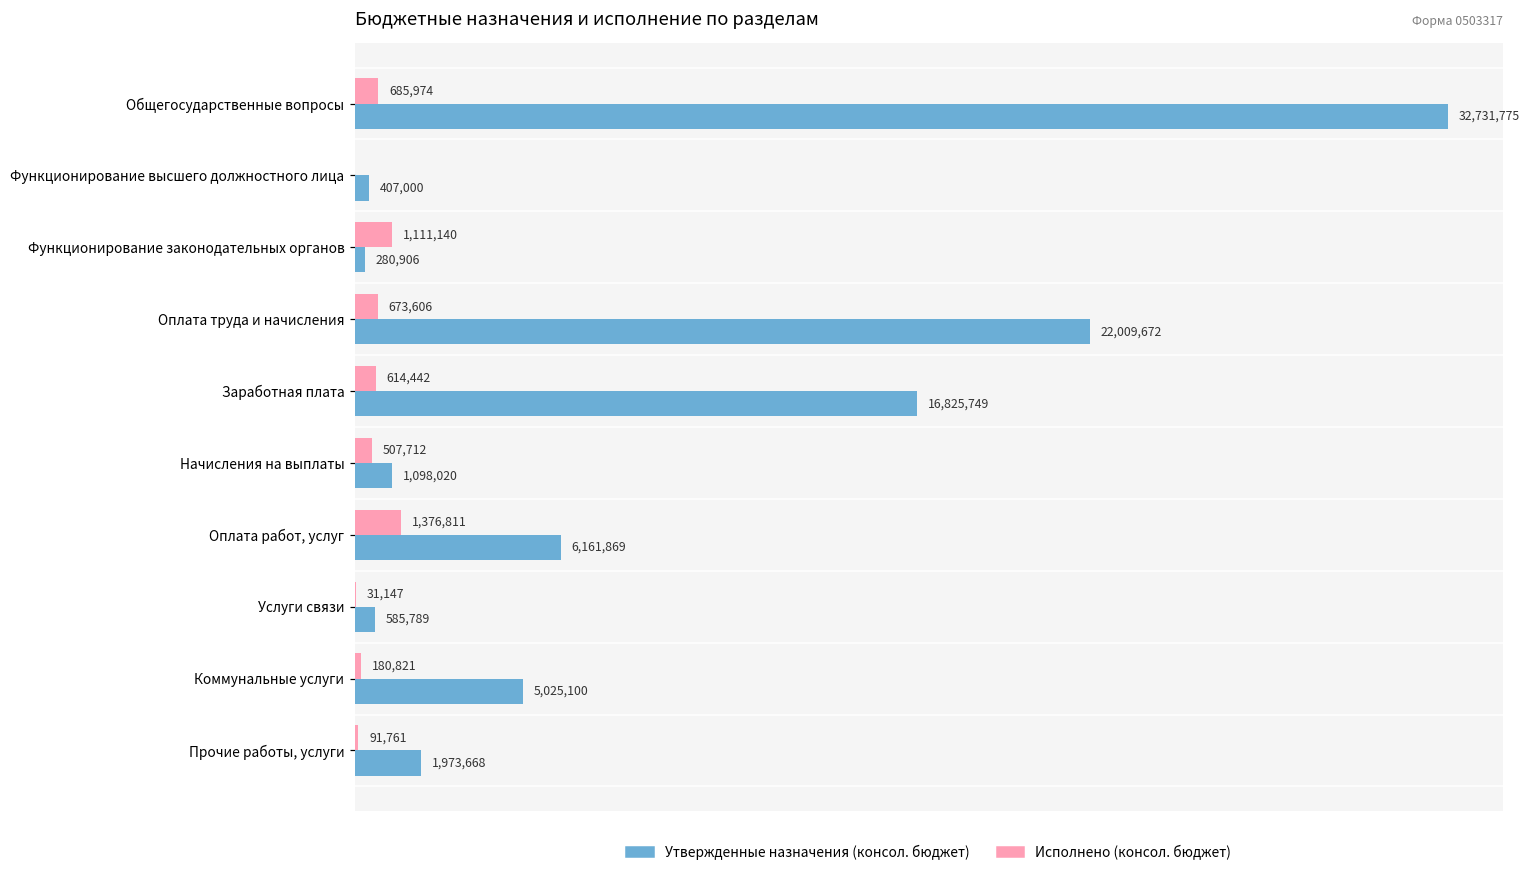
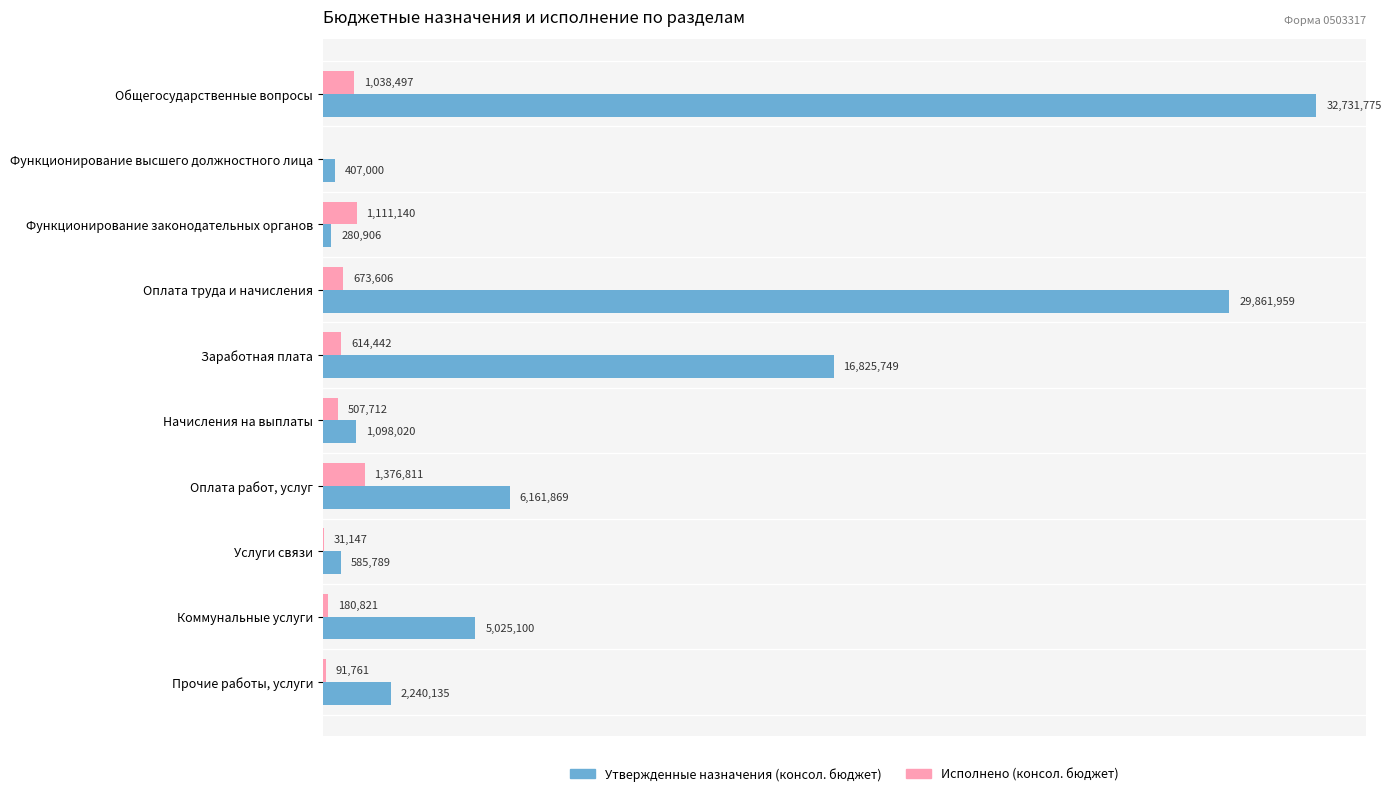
  {
    "Утвержденные назначения (консол. бюджет)": {
      "Общегосударственные вопросы": "32,731,775",
      "Функционирование высшего должностного лица": "407,000",
      "Функционирование законодательных органов": "280,906",
-     "Оплата труда и начисления": "22,009,672",
+     "Оплата труда и начисления": "29,861,959",
      "Заработная плата": "16,825,749",
      "Начисления на выплаты": "1,098,020",
      "Оплата работ, услуг": "6,161,869",
      "Услуги связи": "585,789",
      "Коммунальные услуги": "5,025,100",
-     "Прочие работы, услуги": "1,973,668"
+     "Прочие работы, услуги": "2,240,135"
    },
    "Исполнено (консол. бюджет)": {
-     "Общегосударственные вопросы": "685,974",
+     "Общегосударственные вопросы": "1,038,497",
      "Функционирование законодательных органов": "1,111,140",
      "Оплата труда и начисления": "673,606",
      "Заработная плата": "614,442",
      "Начисления на выплаты": "507,712",
      "Оплата работ, услуг": "1,376,811",
      "Услуги связи": "31,147",
      "Коммунальные услуги": "180,821",
      "Прочие работы, услуги": "91,761"
    }
  }
